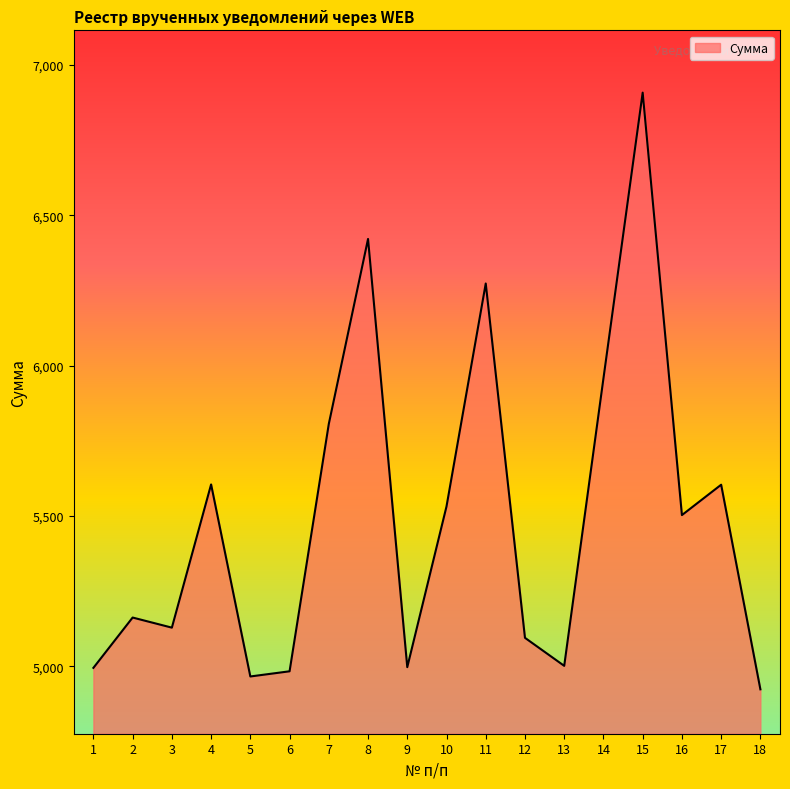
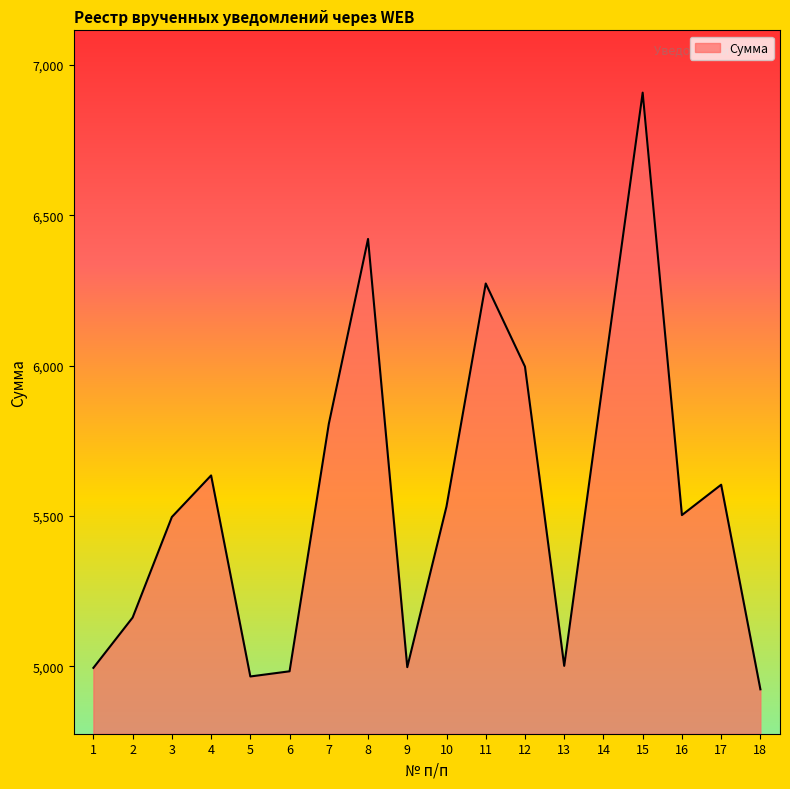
  {
    "1": "4,990",
    "2": "5,160",
-   "3": "5,130",
-   "4": "5,600",
+   "3": "5,500",
+   "4": "5,630",
    "5": "4,970",
    "6": "4,980",
    "7": "5,810",
    "8": "6,420",
    "9": "5,000",
    "10": "5,530",
    "11": "6,270",
-   "12": "5,090",
+   "12": "6,000",
    "13": "5,000",
    "14": "5,960",
    "15": "6,910",
    "16": "5,500",
    "17": "5,600",
    "18": "4,920"
  }
